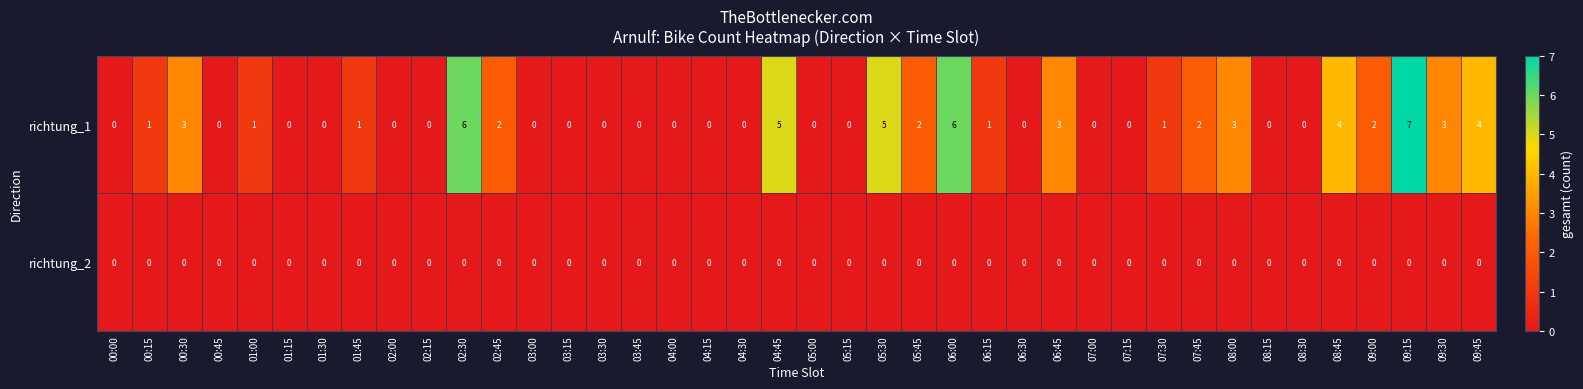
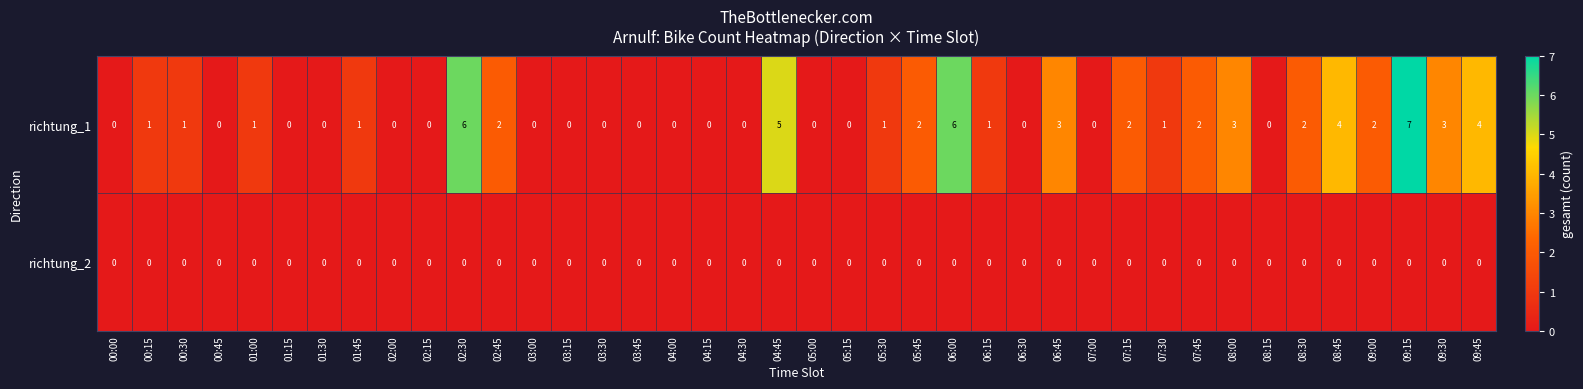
  {
    "richtung_1": {
      "00:00": 0,
      "00:15": 1,
-     "00:30": 3,
+     "00:30": 1,
      "00:45": 0,
      "01:00": 1,
      "01:15": 0,
      "01:30": 0,
      "01:45": 1,
      "02:00": 0,
      "02:15": 0,
      "02:30": 6,
      "02:45": 2,
      "03:00": 0,
      "03:15": 0,
      "03:30": 0,
      "03:45": 0,
      "04:00": 0,
      "04:15": 0,
      "04:30": 0,
      "04:45": 5,
      "05:00": 0,
      "05:15": 0,
-     "05:30": 5,
+     "05:30": 1,
      "05:45": 2,
      "06:00": 6,
      "06:15": 1,
      "06:30": 0,
      "06:45": 3,
      "07:00": 0,
-     "07:15": 0,
+     "07:15": 2,
      "07:30": 1,
      "07:45": 2,
      "08:00": 3,
      "08:15": 0,
-     "08:30": 0,
+     "08:30": 2,
      "08:45": 4,
      "09:00": 2,
      "09:15": 7,
      "09:30": 3,
      "09:45": 4
    },
    "richtung_2": {
      "00:00": 0,
      "00:15": 0,
      "00:30": 0,
      "00:45": 0,
      "01:00": 0,
      "01:15": 0,
      "01:30": 0,
      "01:45": 0,
      "02:00": 0,
      "02:15": 0,
      "02:30": 0,
      "02:45": 0,
      "03:00": 0,
      "03:15": 0,
      "03:30": 0,
      "03:45": 0,
      "04:00": 0,
      "04:15": 0,
      "04:30": 0,
      "04:45": 0,
      "05:00": 0,
      "05:15": 0,
      "05:30": 0,
      "05:45": 0,
      "06:00": 0,
      "06:15": 0,
      "06:30": 0,
      "06:45": 0,
      "07:00": 0,
      "07:15": 0,
      "07:30": 0,
      "07:45": 0,
      "08:00": 0,
      "08:15": 0,
      "08:30": 0,
      "08:45": 0,
      "09:00": 0,
      "09:15": 0,
      "09:30": 0,
      "09:45": 0
    }
  }
